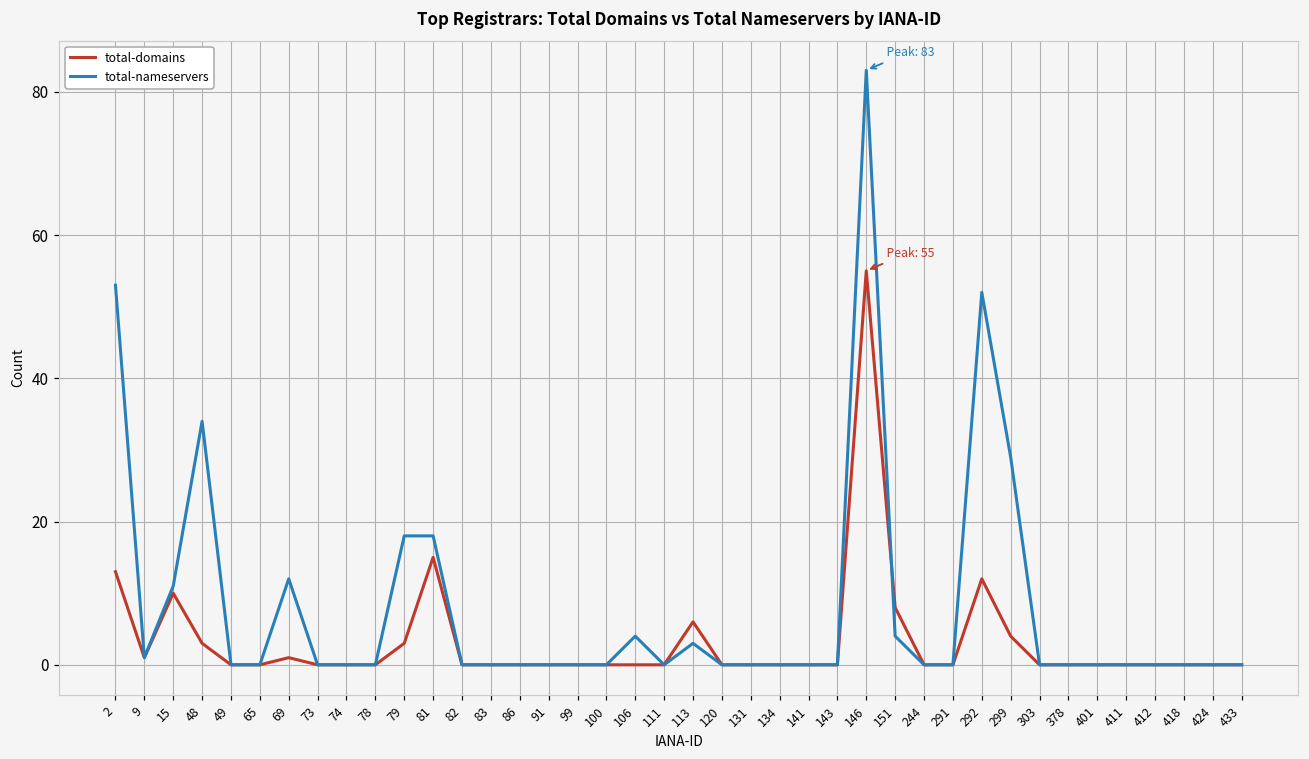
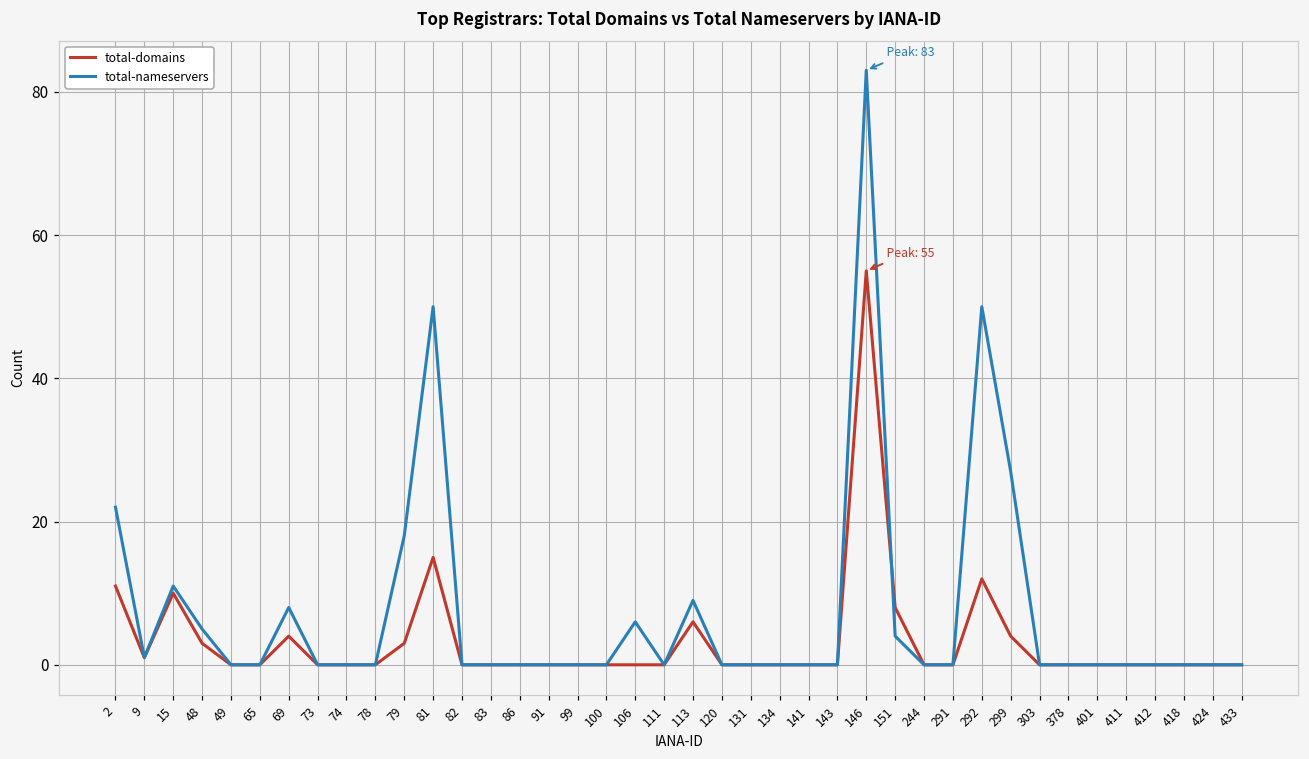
  {
    "total-domains": {
-     "2": 13,
+     "2": 11,
      "15": 10,
      "48": 3,
-     "69": 1,
+     "69": 4,
      "79": 3,
      "81": 15,
      "106": 0,
      "113": 6,
      "151": 8,
      "292": 12,
      "299": 4
    },
    "total-nameservers": {
-     "2": 53,
+     "2": 22,
      "15": 11,
-     "48": 34,
-     "69": 12,
+     "48": 5,
+     "69": 8,
      "79": 18,
-     "81": 18,
-     "106": 4,
-     "113": 3,
+     "81": 50,
+     "106": 6,
+     "113": 9,
      "151": 4,
-     "292": 52,
-     "299": 29
+     "292": 50,
+     "299": 27
    }
  }
